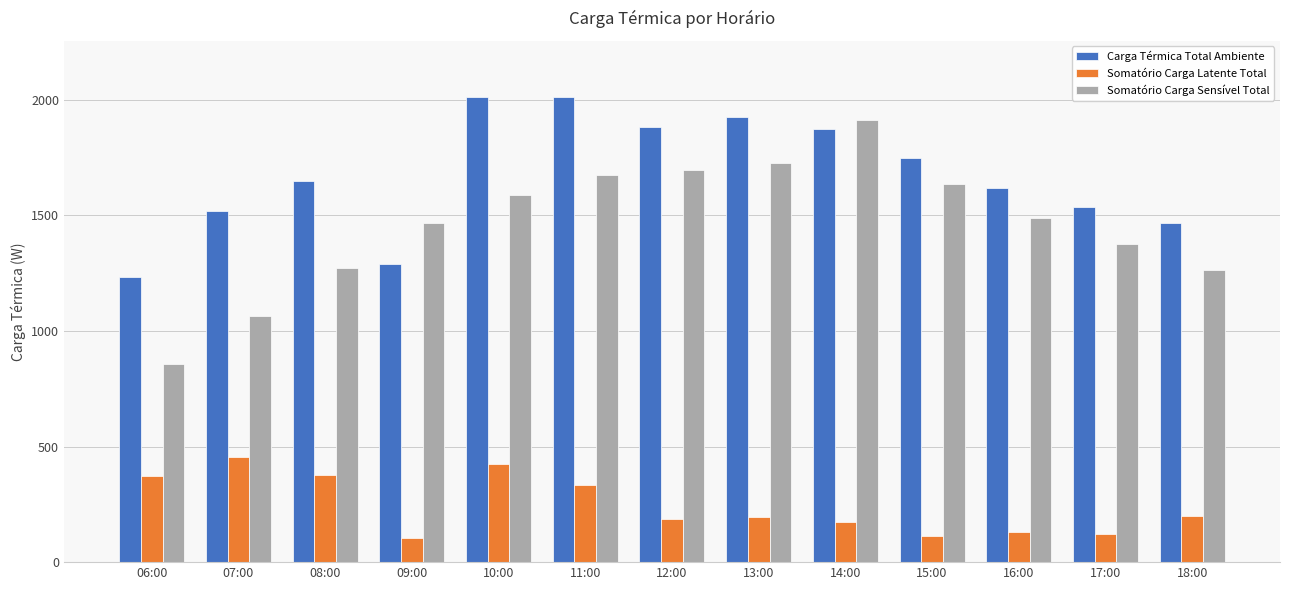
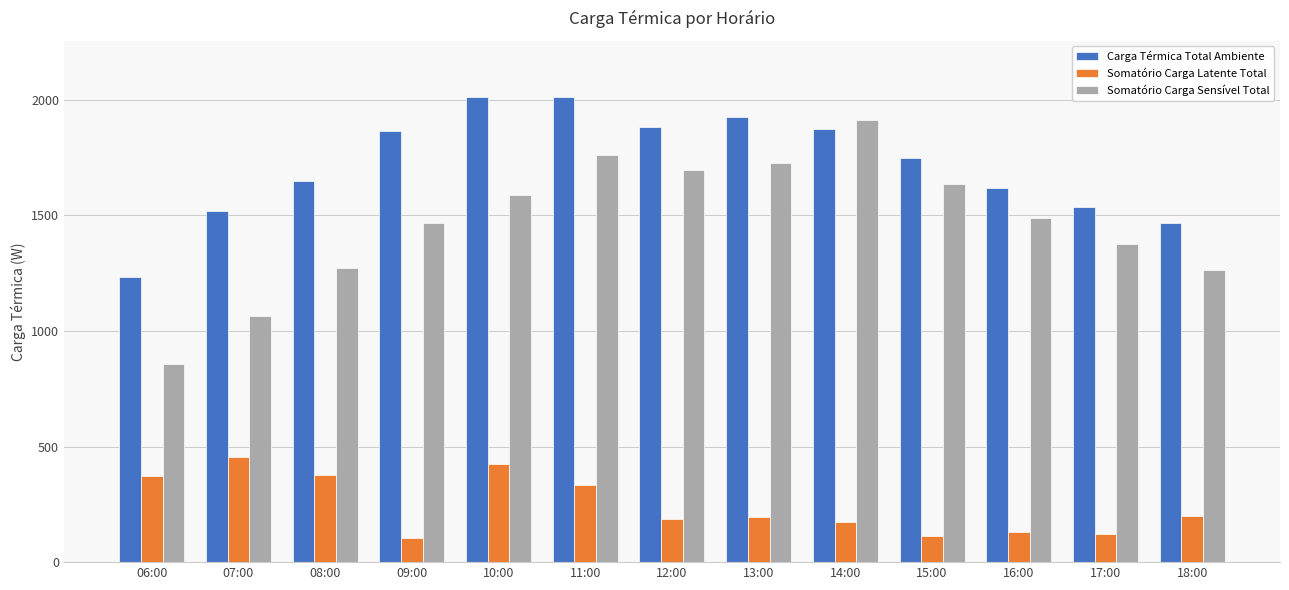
  {
    "Carga Térmica Total Ambiente": {
      "06:00": 1230,
      "07:00": 1520,
      "08:00": 1650,
-     "09:00": 1290,
+     "09:00": 1860,
      "10:00": 2010,
      "11:00": 2010,
      "12:00": 1880,
      "13:00": 1920,
      "14:00": 1870,
      "15:00": 1750,
      "16:00": 1620,
      "17:00": 1530,
      "18:00": 1470
    },
    "Somatório Carga Latente Total": {
      "06:00": 370,
      "07:00": 450,
      "08:00": 380,
      "09:00": 100,
      "10:00": 430,
      "11:00": 330,
      "12:00": 180,
      "13:00": 200,
      "14:00": 170,
      "15:00": 110,
      "16:00": 130,
      "17:00": 120,
      "18:00": 200
    },
    "Somatório Carga Sensível Total": {
      "06:00": 860,
      "07:00": 1070,
      "08:00": 1270,
      "09:00": 1460,
      "10:00": 1590,
-     "11:00": 1680,
+     "11:00": 1760,
      "12:00": 1700,
      "13:00": 1730,
      "14:00": 1910,
      "15:00": 1640,
      "16:00": 1490,
      "17:00": 1380,
      "18:00": 1260
    }
  }
